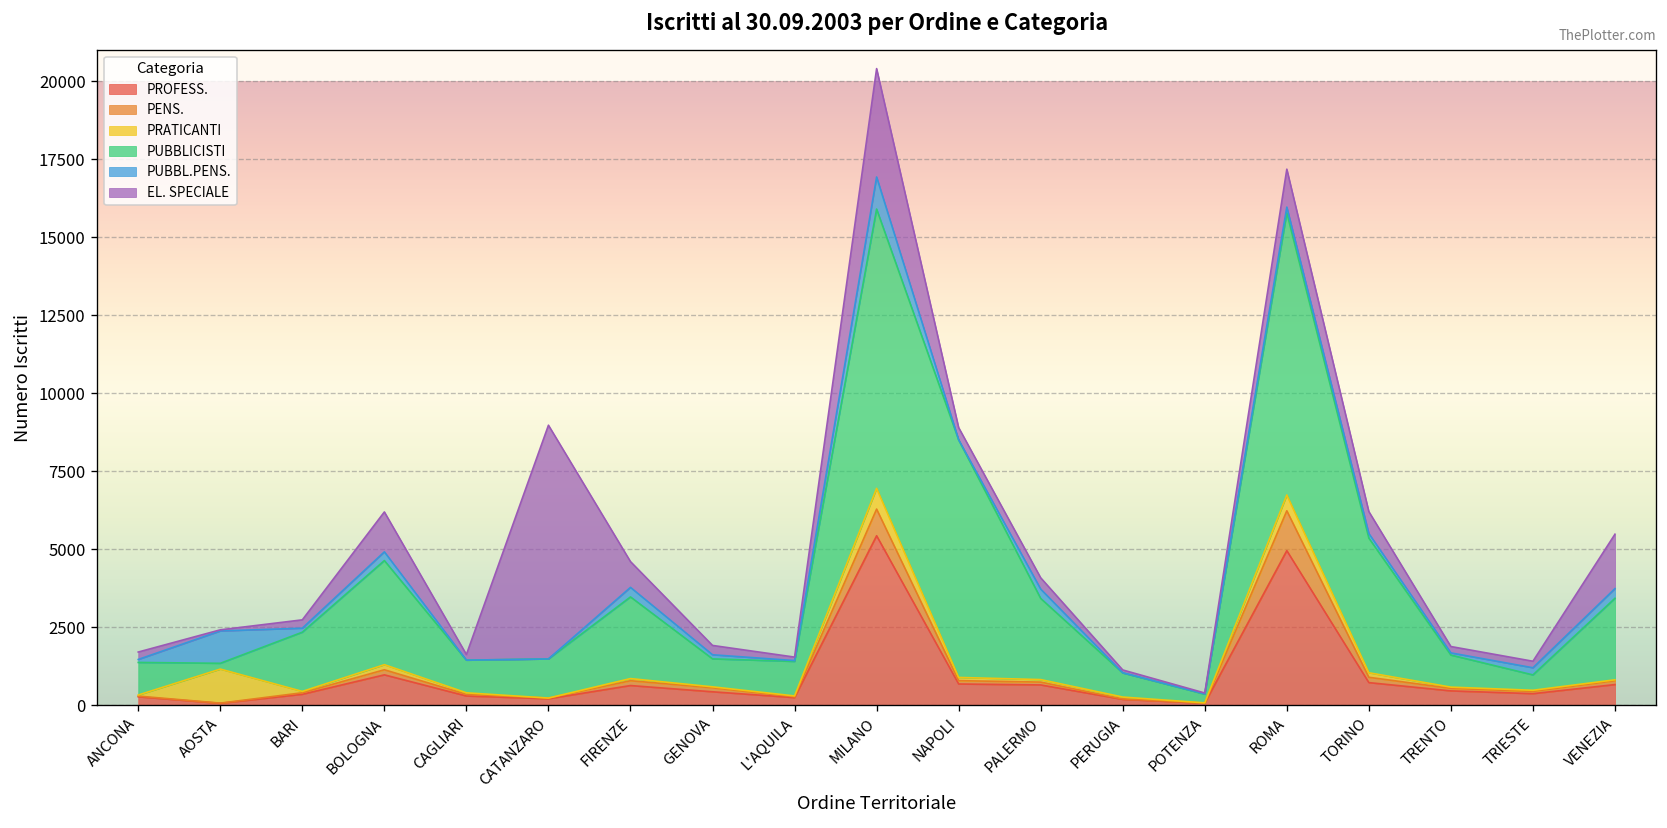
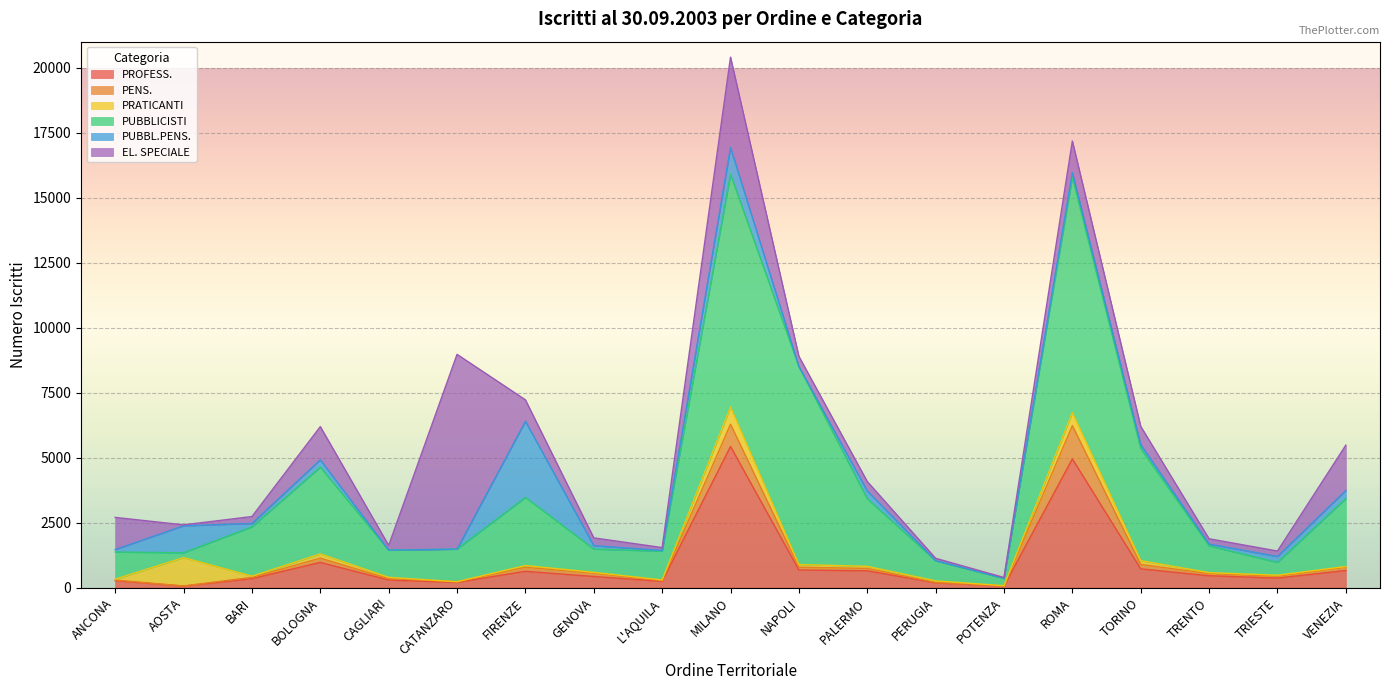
  {
    "PRATICANTI": {
      "AOSTA": 1100,
      "BOLOGNA": 200,
      "MILANO": 700,
      "NAPOLI": 100,
      "ROMA": 500,
      "TORINO": 100
    },
    "PUBBLICISTI": {
      "AOSTA": 200,
      "BARI": 1900,
      "BOLOGNA": 3300,
      "FIRENZE": 2600,
      "GENOVA": 900,
      "MILANO": 9000,
      "PALERMO": 2600,
      "ROMA": 9000,
      "TORINO": 4300,
      "TRIESTE": 500,
      "VENEZIA": 2600
    },
    "PUBBL.PENS.": {
      "BARI": 100,
      "BOLOGNA": 300,
-     "FIRENZE": 300,
+     "FIRENZE": 2900,
      "GENOVA": 100,
      "MILANO": 1000,
      "PALERMO": 300,
      "ROMA": 200,
      "TORINO": 100,
      "TRIESTE": 200,
      "VENEZIA": 300
    },
    "EL. SPECIALE": {
-     "ANCONA": 200,
+     "ANCONA": 1200,
      "BARI": 300,
      "BOLOGNA": 1300,
      "CAGLIARI": 200,
      "CATANZARO": 7500,
      "FIRENZE": 800,
      "GENOVA": 300,
      "L'AQUILA": 100,
      "MILANO": 3500,
      "NAPOLI": 400,
      "PALERMO": 400,
      "ROMA": 1200,
      "TORINO": 700,
      "TRENTO": 200,
      "TRIESTE": 200,
      "VENEZIA": 1700
    }
  }
